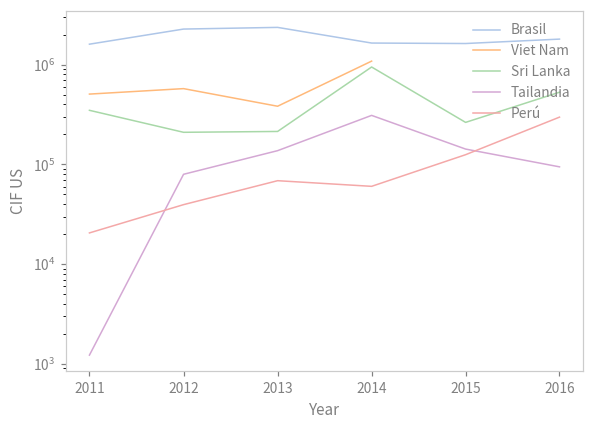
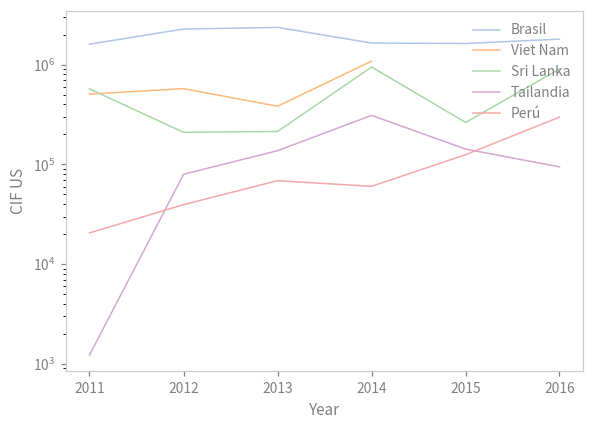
  {
    "Sri Lanka": {
-     "2011": 350000,
+     "2011": 600000,
      "2012": 210000,
      "2013": 210000,
      "2014": 900000,
      "2015": 260000,
-     "2016": 500000
+     "2016": 900000
    }
  }
